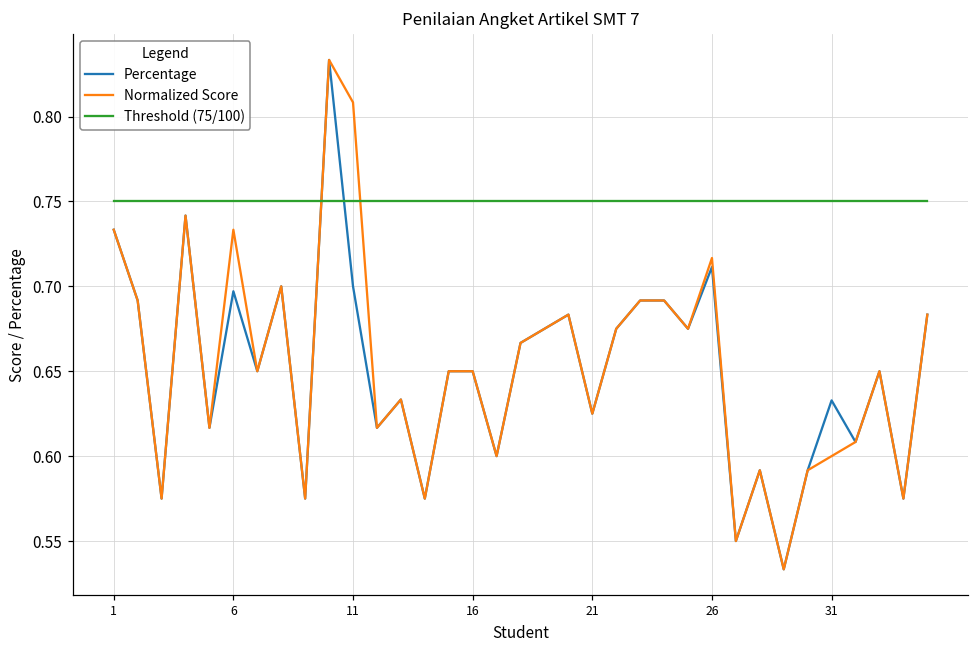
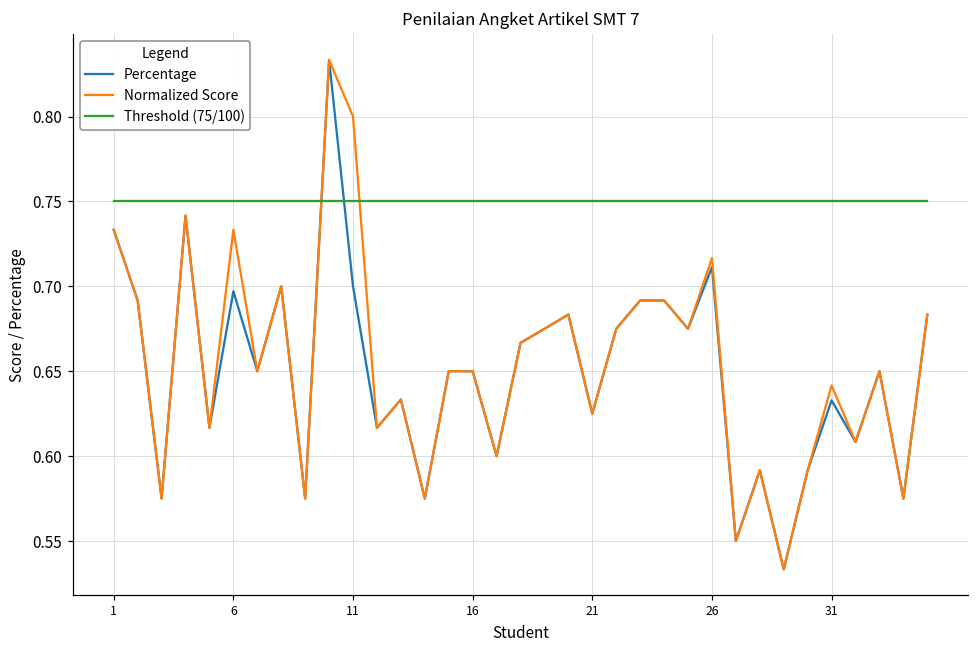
  {
    "Percentage": {
      "6": 0.697,
      "11": 0.700,
      "26": 0.711,
      "31": 0.633
    },
    "Normalized Score": {
      "6": 0.733,
-     "11": 0.808,
+     "11": 0.800,
      "26": 0.717,
-     "31": 0.600
+     "31": 0.642
    },
    "Threshold (75/100)": {
      "1": 0.750,
      "6": 0.750,
      "11": 0.750,
      "16": 0.750,
      "21": 0.750,
      "26": 0.750,
      "31": 0.750
    }
  }
